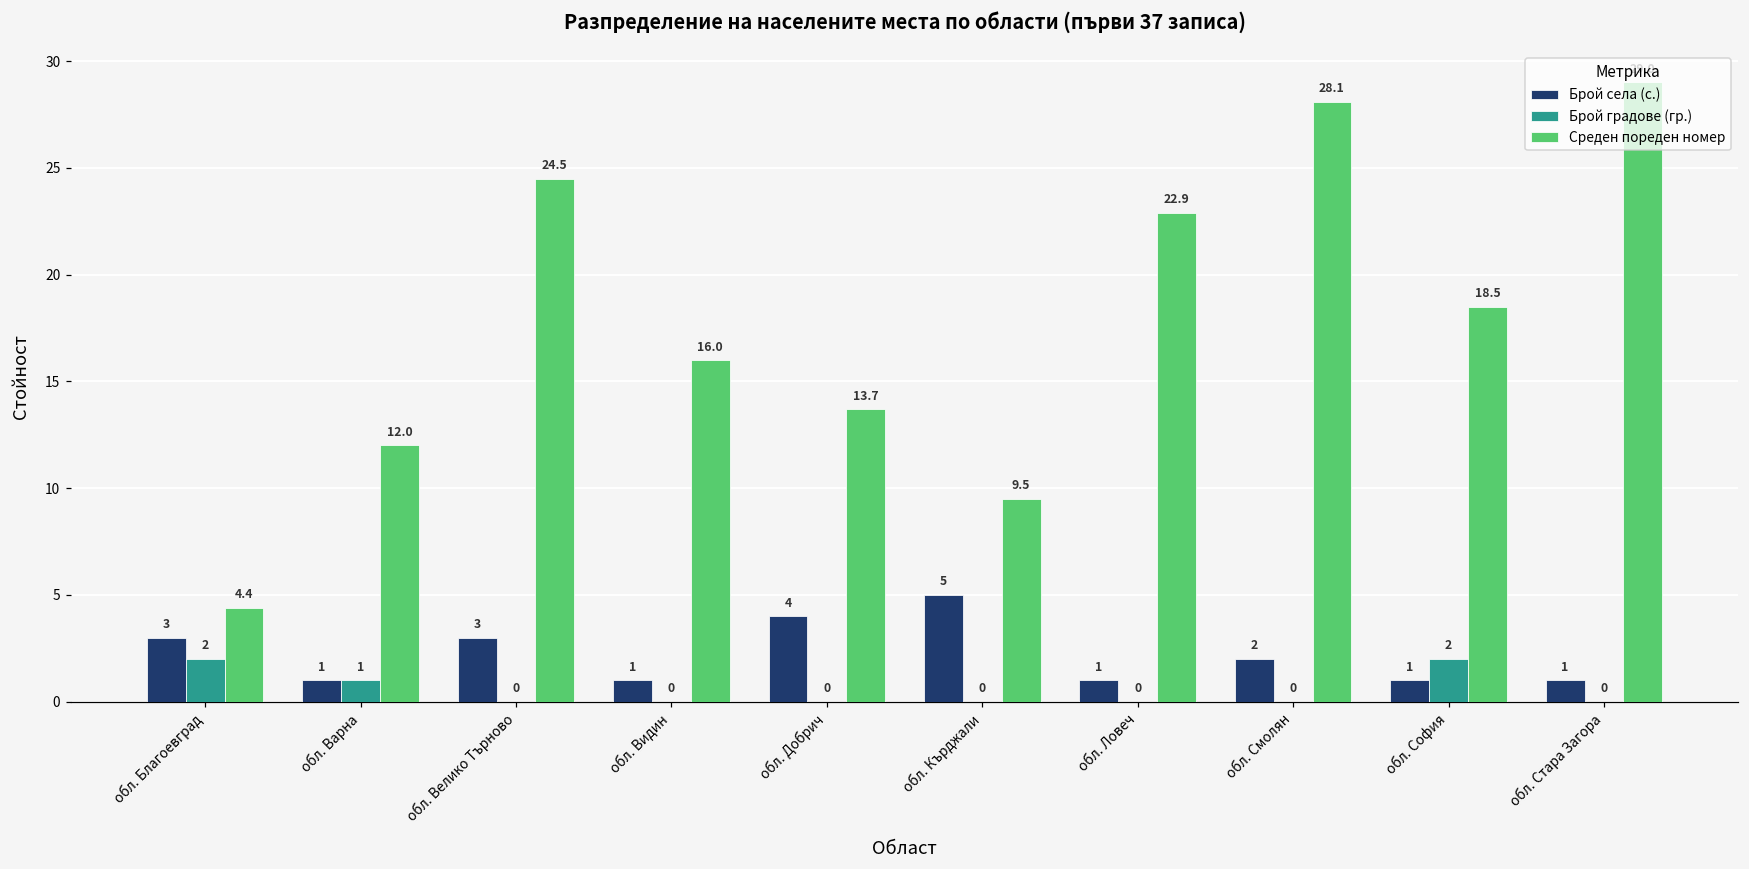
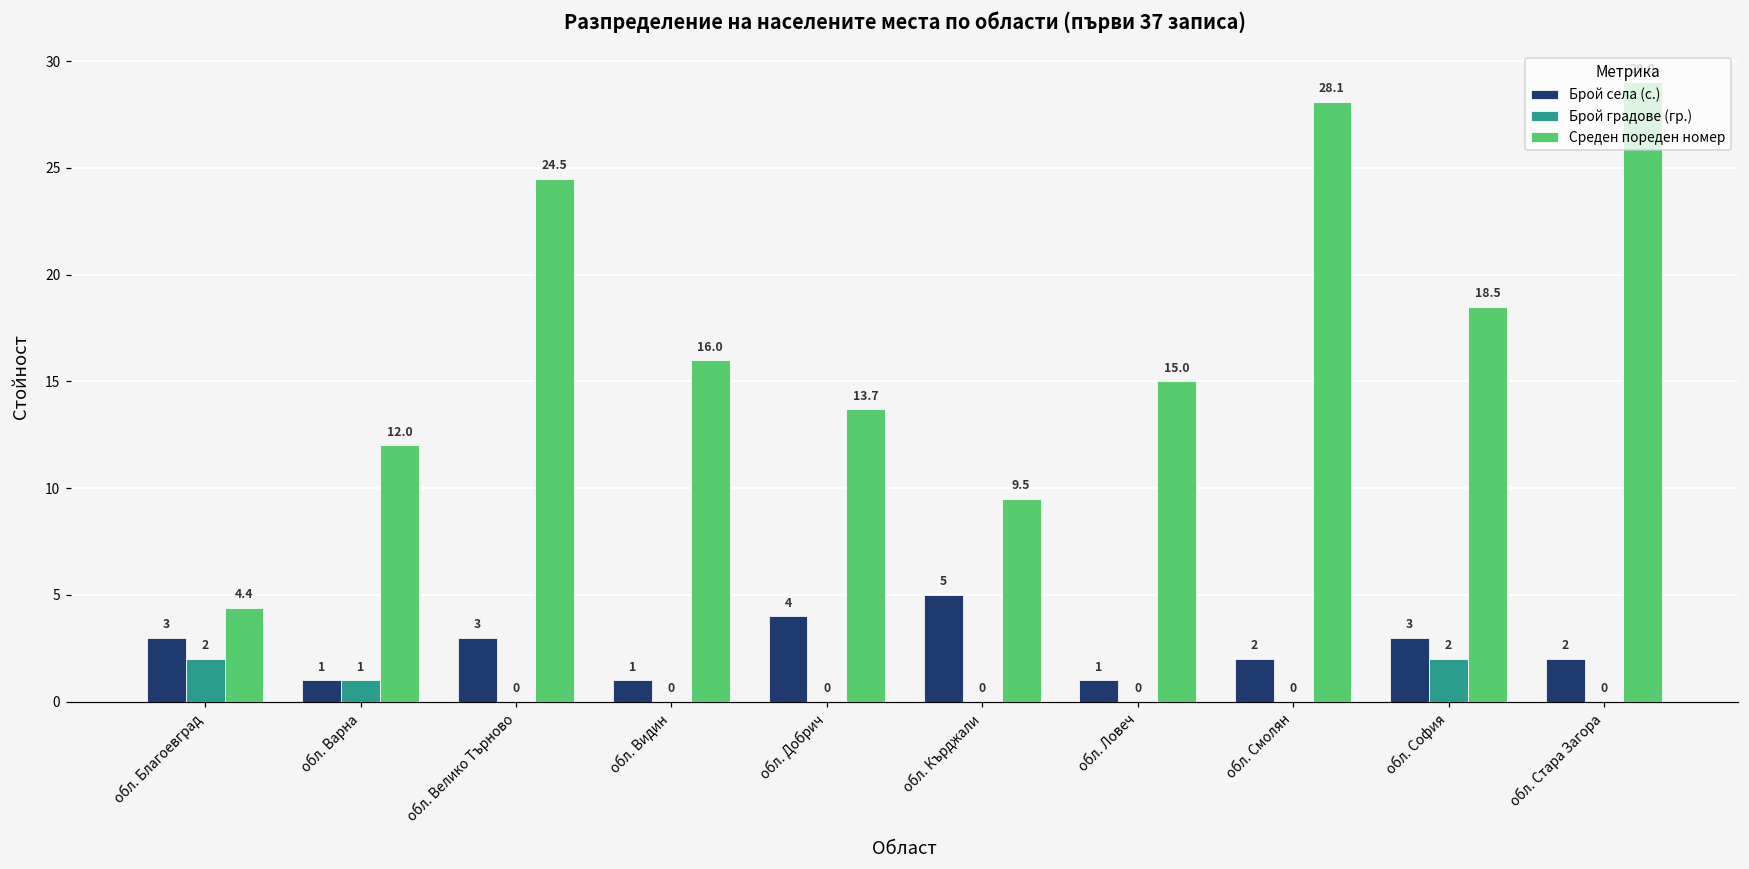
  {
    "Брой села (с.)": {
      "обл. Благоевград": 3,
      "обл. Варна": 1,
      "обл. Велико Търново": 3,
      "обл. Видин": 1,
      "обл. Добрич": 4,
      "обл. Кърджали": 5,
      "обл. Ловеч": 1,
      "обл. Смолян": 2,
-     "обл. София": 1,
-     "обл. Стара Загора": 1
+     "обл. София": 3,
+     "обл. Стара Загора": 2
    },
    "Брой градове (гр.)": {
      "обл. Благоевград": 2,
      "обл. Варна": 1,
      "обл. Велико Търново": 0,
      "обл. Видин": 0,
      "обл. Добрич": 0,
      "обл. Кърджали": 0,
      "обл. Ловеч": 0,
      "обл. Смолян": 0,
      "обл. София": 2,
      "обл. Стара Загора": 0
    },
    "Среден пореден номер": {
      "обл. Благоевград": 4.4,
      "обл. Варна": 12.0,
      "обл. Велико Търново": 24.5,
      "обл. Видин": 16.0,
      "обл. Добрич": 13.7,
      "обл. Кърджали": 9.5,
-     "обл. Ловеч": 22.9,
+     "обл. Ловеч": 15.0,
      "обл. Смолян": 28.1,
      "обл. София": 18.5
    }
  }
